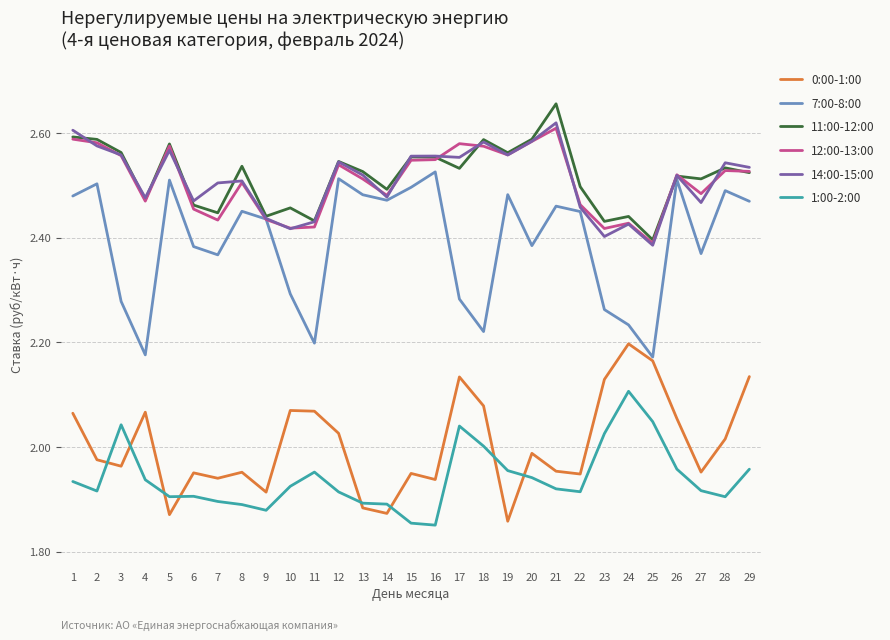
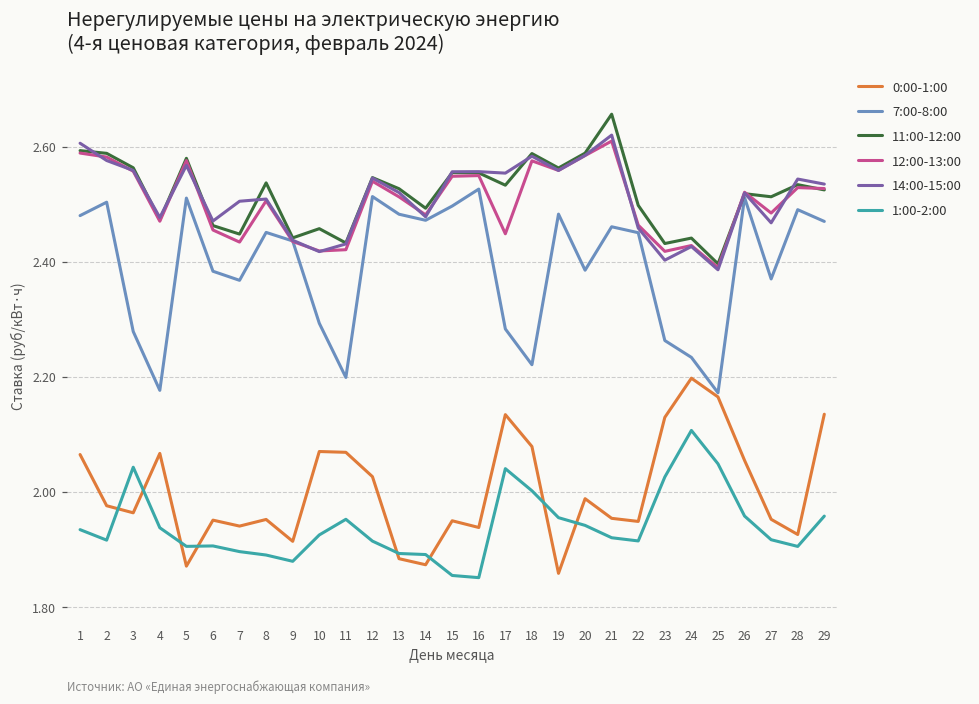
  {
    "0:00-1:00": {
      "1": 2.06,
      "2": 1.98,
      "3": 1.96,
      "4": 2.07,
      "5": 1.87,
      "6": 1.95,
      "7": 1.94,
      "8": 1.95,
      "9": 1.91,
      "10": 2.07,
      "11": 2.07,
      "12": 2.03,
      "13": 1.88,
      "14": 1.87,
      "15": 1.95,
      "16": 1.94,
      "17": 2.13,
      "18": 2.08,
      "19": 1.86,
      "20": 1.99,
      "21": 1.95,
      "22": 1.95,
      "23": 2.13,
      "24": 2.20,
      "25": 2.16,
      "26": 2.05,
      "27": 1.95,
-     "28": 2.02,
+     "28": 1.93,
      "29": 2.13
    },
    "11:00-12:00": {
      "2": 2.59,
      "6": 2.46,
      "7": 2.45,
      "8": 2.54,
      "10": 2.46,
      "13": 2.53,
      "14": 2.49,
      "17": 2.53,
      "21": 2.66,
      "22": 2.50,
      "23": 2.43,
      "24": 2.44,
      "25": 2.40,
      "27": 2.51,
      "28": 2.53
    },
    "12:00-13:00": {
      "2": 2.58,
      "6": 2.45,
      "7": 2.43,
      "11": 2.42,
      "12": 2.54,
      "13": 2.51,
      "15": 2.55,
-     "17": 2.58,
+     "17": 2.45,
      "18": 2.58,
      "21": 2.61,
      "22": 2.46,
      "23": 2.42,
      "27": 2.48,
      "28": 2.53
    }
  }
